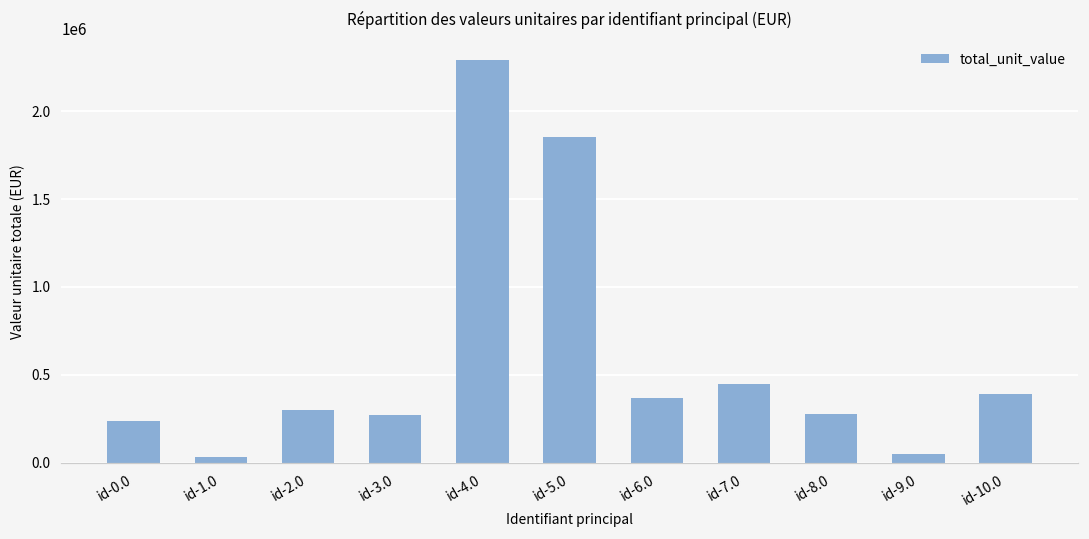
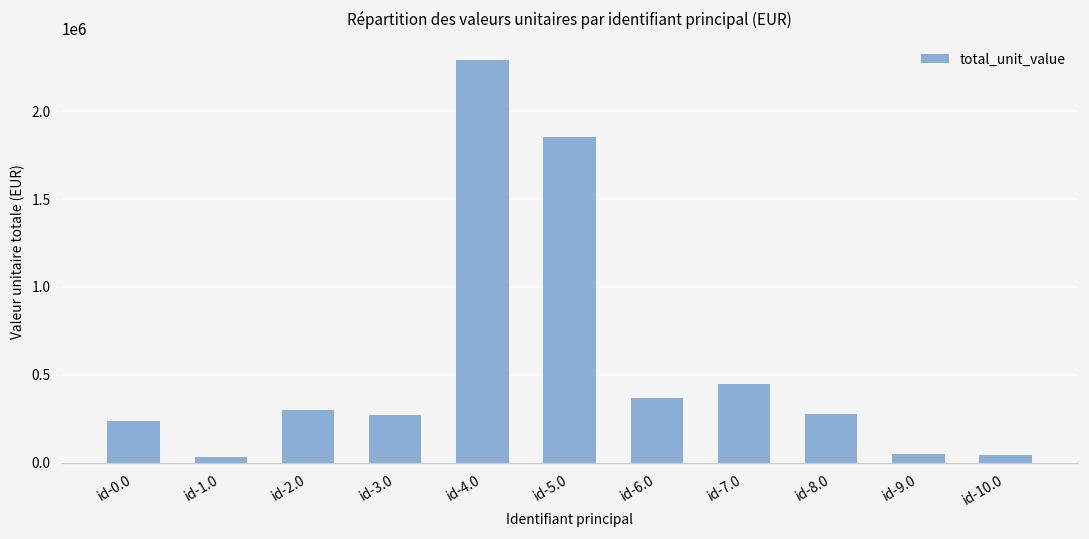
  {
    "id-0.0": 240000,
    "id-1.0": 30000,
    "id-2.0": 300000,
    "id-3.0": 270000,
    "id-4.0": 2290000,
    "id-5.0": 1850000,
    "id-6.0": 370000,
    "id-7.0": 450000,
    "id-8.0": 280000,
    "id-9.0": 50000,
-   "id-10.0": 390000
+   "id-10.0": 40000
  }
